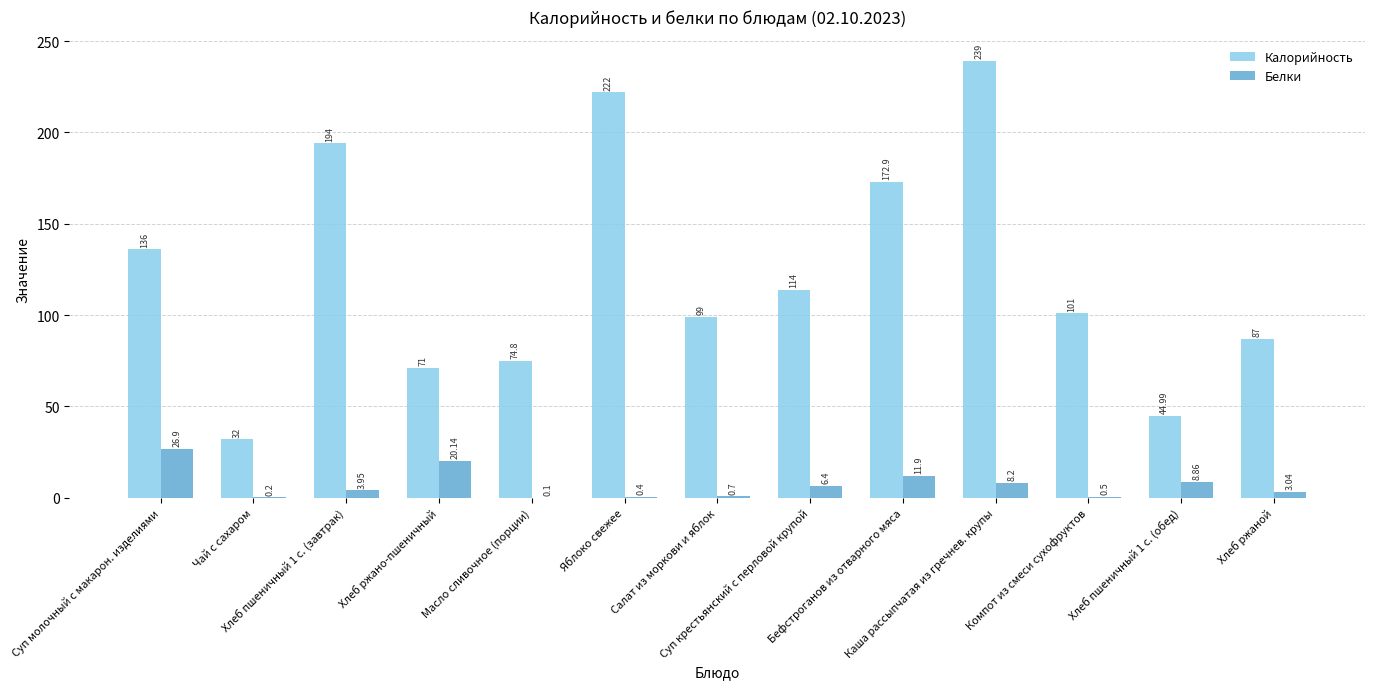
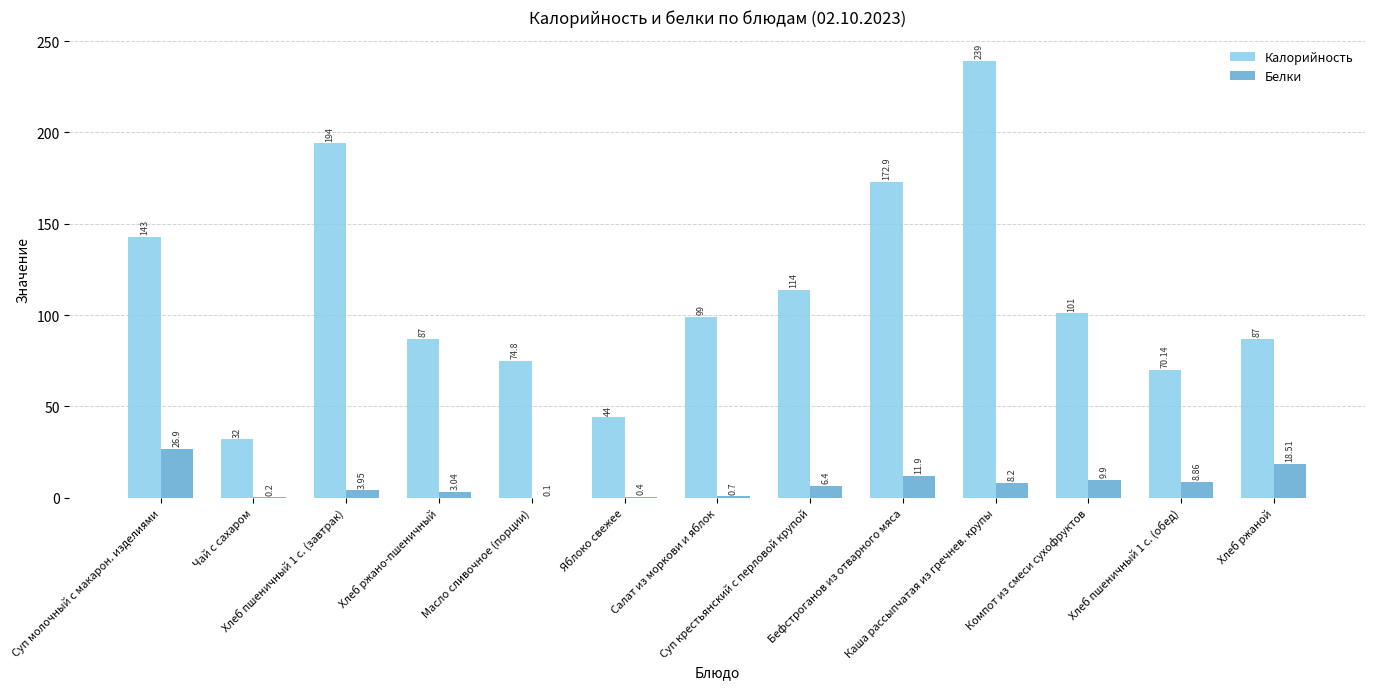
  {
    "Калорийность": {
-     "Суп молочный с макарон. изделиями": 136,
+     "Суп молочный с макарон. изделиями": 143,
      "Чай с сахаром": 32,
      "Хлеб пшеничный 1 с. (завтрак)": 194,
-     "Хлеб ржано-пшеничный": 71,
+     "Хлеб ржано-пшеничный": 87,
      "Масло сливочное (порции)": 74.8,
-     "Яблоко свежее": 222,
+     "Яблоко свежее": 44,
      "Салат из моркови и яблок": 99,
      "Суп крестьянский с перловой крупой": 114,
      "Бефстроганов из отварного мяса": 172.9,
      "Каша рассыпчатая из гречнев. крупы": 239,
      "Компот из смеси сухофруктов": 101,
-     "Хлеб пшеничный 1 с. (обед)": 44.99,
+     "Хлеб пшеничный 1 с. (обед)": 70.14,
      "Хлеб ржаной": 87
    },
    "Белки": {
      "Суп молочный с макарон. изделиями": 26.9,
      "Чай с сахаром": 0.2,
      "Хлеб пшеничный 1 с. (завтрак)": 3.95,
-     "Хлеб ржано-пшеничный": 20.14,
+     "Хлеб ржано-пшеничный": 3.04,
      "Масло сливочное (порции)": 0.1,
      "Яблоко свежее": 0.4,
      "Салат из моркови и яблок": 0.7,
      "Суп крестьянский с перловой крупой": 6.4,
      "Бефстроганов из отварного мяса": 11.9,
      "Каша рассыпчатая из гречнев. крупы": 8.2,
-     "Компот из смеси сухофруктов": 0.5,
+     "Компот из смеси сухофруктов": 9.9,
      "Хлеб пшеничный 1 с. (обед)": 8.86,
-     "Хлеб ржаной": 3.04
+     "Хлеб ржаной": 18.51
    }
  }
